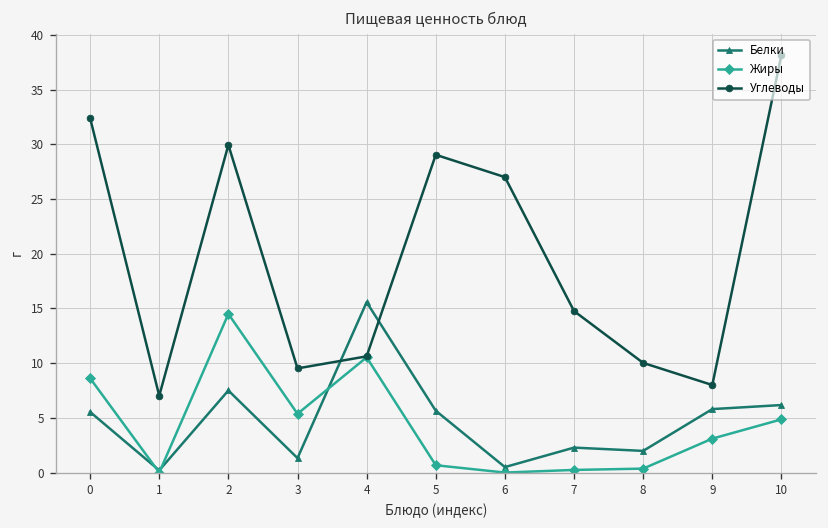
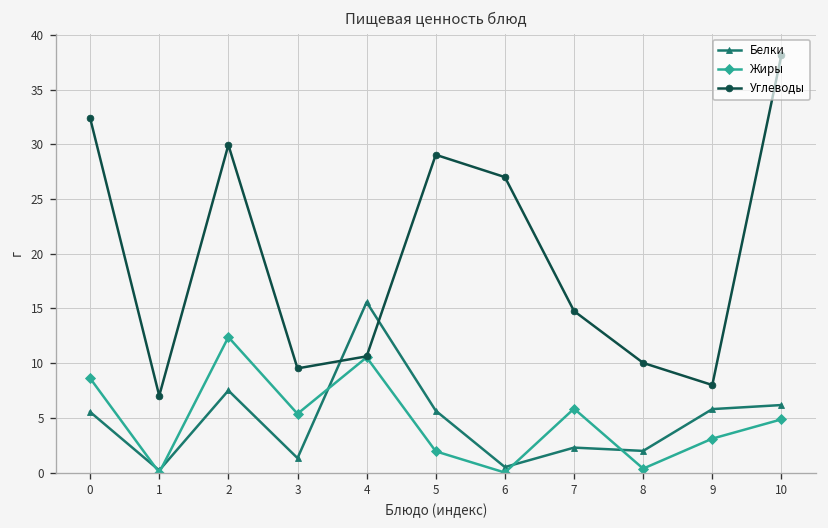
  {
    "Жиры": {
      "0": 9,
-     "2": 15,
+     "2": 12,
      "3": 5,
-     "5": 1,
+     "5": 2,
      "6": 0,
-     "7": 0,
+     "7": 6,
      "8": 0,
      "9": 3,
      "10": 5
    }
  }
